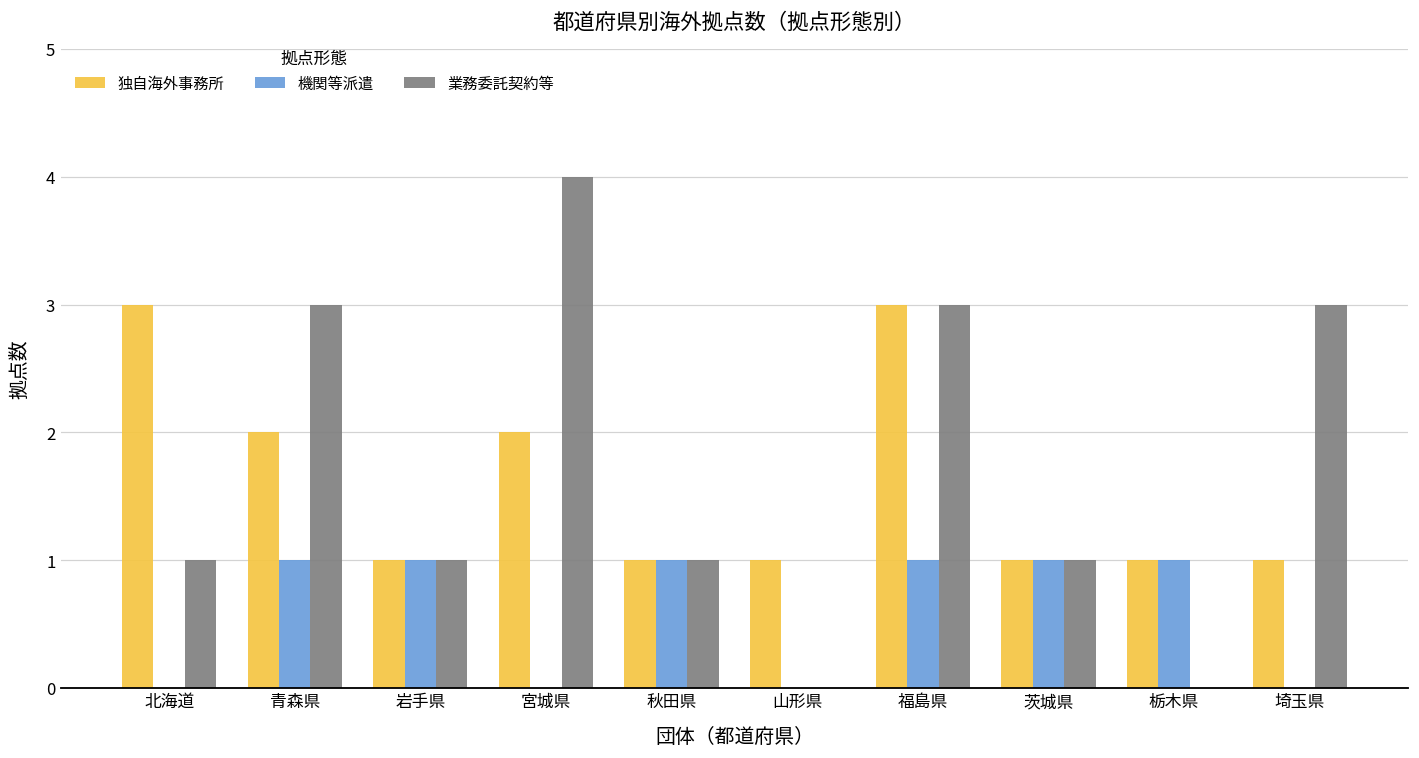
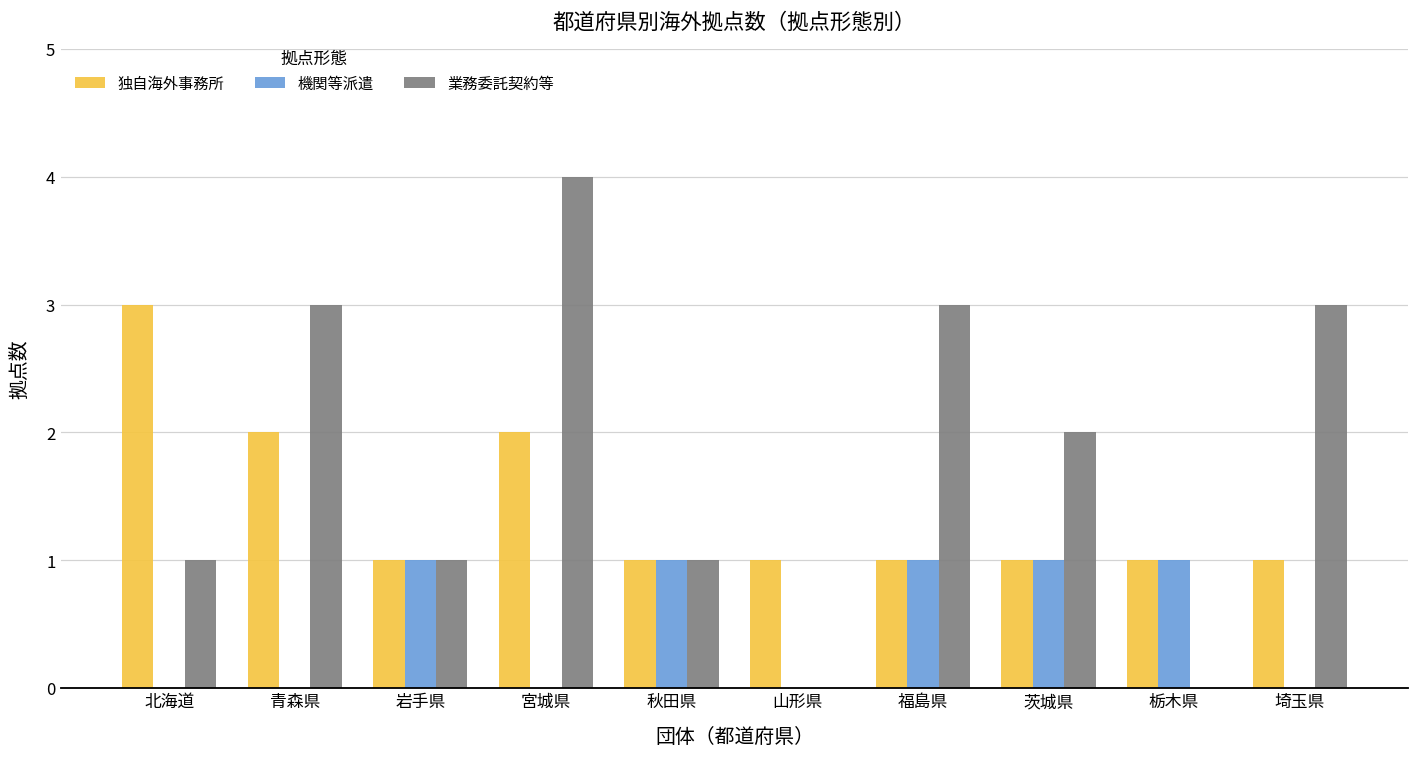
  {
    "独自海外事務所": {
      "北海道": 3,
      "青森県": 2,
      "岩手県": 1,
      "宮城県": 2,
      "秋田県": 1,
      "山形県": 1,
-     "福島県": 3,
+     "福島県": 1,
      "茨城県": 1,
      "栃木県": 1,
      "埼玉県": 1
    },
    "機関等派遣": {
      "北海道": 0,
-     "青森県": 1,
+     "青森県": 0,
      "岩手県": 1,
      "宮城県": 0,
      "秋田県": 1,
      "山形県": 0,
      "福島県": 1,
      "茨城県": 1,
      "栃木県": 1,
      "埼玉県": 0
    },
    "業務委託契約等": {
      "北海道": 1,
      "青森県": 3,
      "岩手県": 1,
      "宮城県": 4,
      "秋田県": 1,
      "山形県": 0,
      "福島県": 3,
-     "茨城県": 1,
+     "茨城県": 2,
      "栃木県": 0,
      "埼玉県": 3
    }
  }
